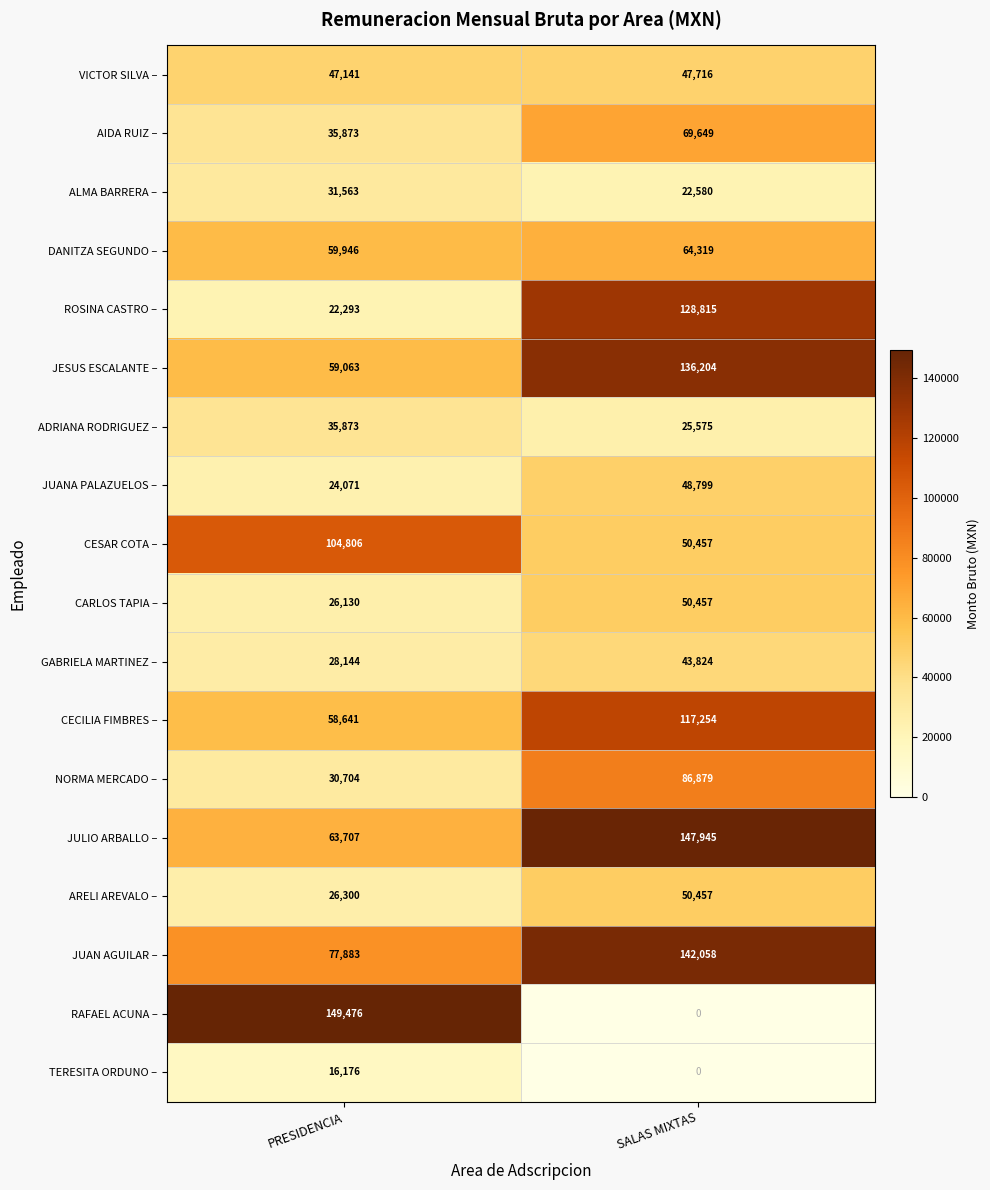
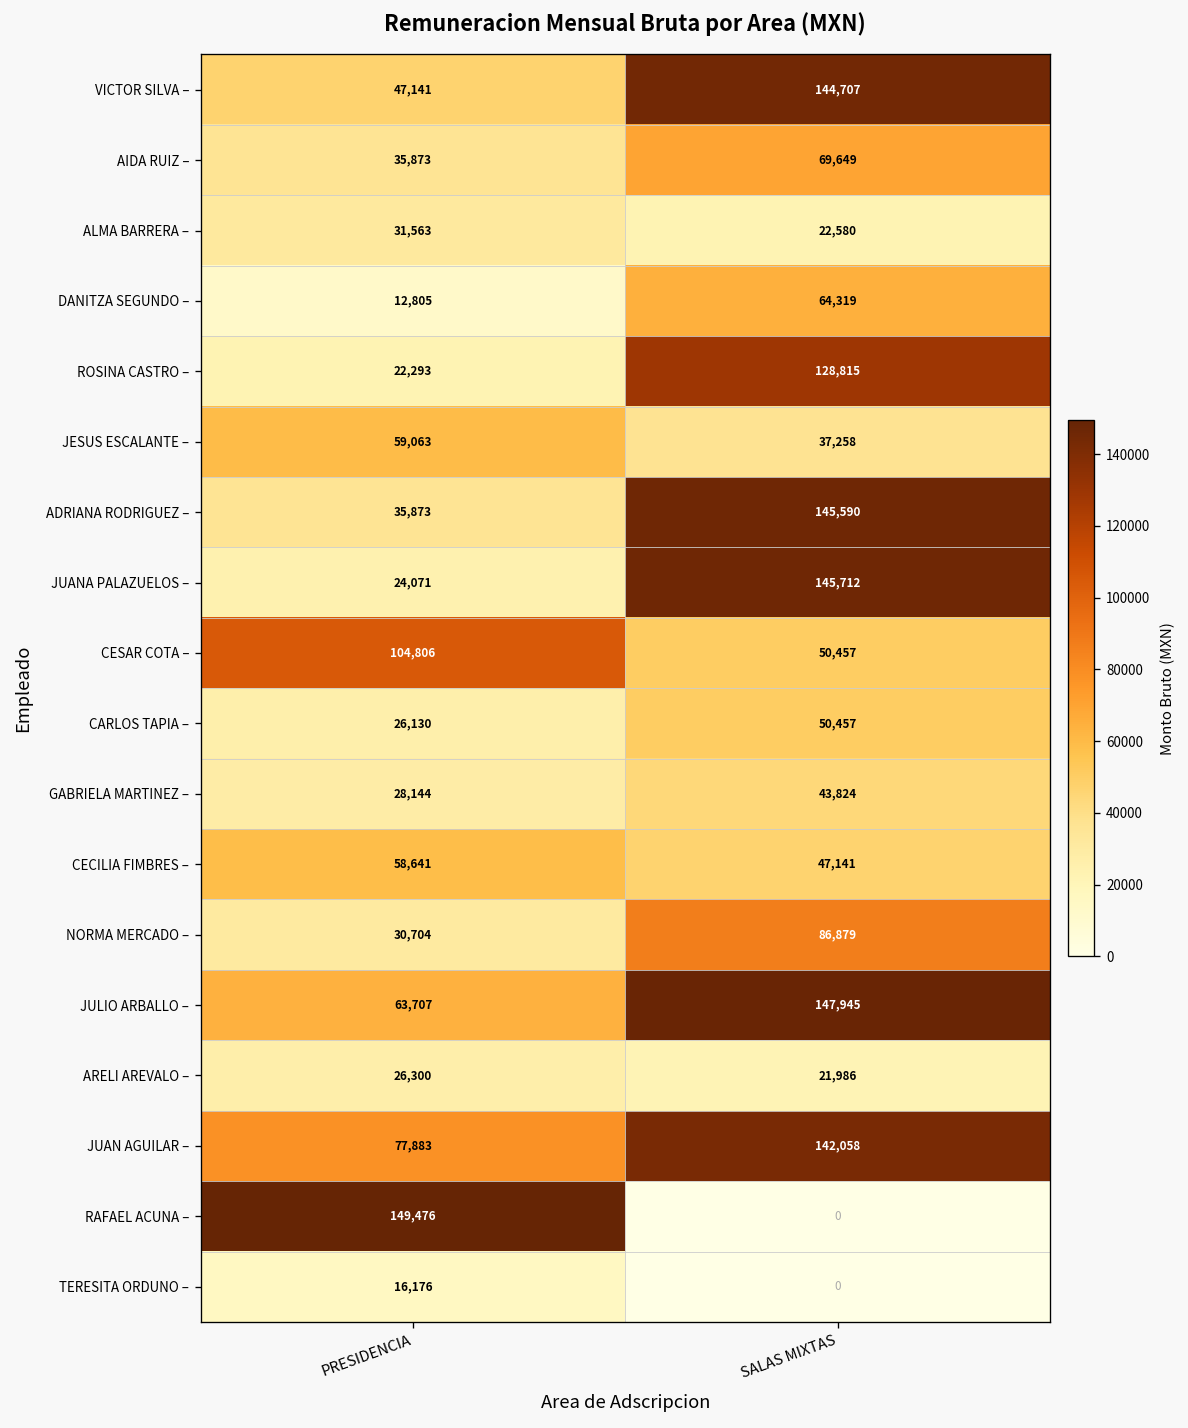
  {
    "VICTOR SILVA –": {
      "PRESIDENCIA": "47,141",
-     "SALAS MIXTAS": "47,716"
+     "SALAS MIXTAS": "144,707"
    },
    "AIDA RUIZ –": {
      "PRESIDENCIA": "35,873",
      "SALAS MIXTAS": "69,649"
    },
    "ALMA BARRERA –": {
      "PRESIDENCIA": "31,563",
      "SALAS MIXTAS": "22,580"
    },
    "DANITZA SEGUNDO –": {
-     "PRESIDENCIA": "59,946",
+     "PRESIDENCIA": "12,805",
      "SALAS MIXTAS": "64,319"
    },
    "ROSINA CASTRO –": {
      "PRESIDENCIA": "22,293",
      "SALAS MIXTAS": "128,815"
    },
    "JESUS ESCALANTE –": {
      "PRESIDENCIA": "59,063",
-     "SALAS MIXTAS": "136,204"
+     "SALAS MIXTAS": "37,258"
    },
    "ADRIANA RODRIGUEZ –": {
      "PRESIDENCIA": "35,873",
-     "SALAS MIXTAS": "25,575"
+     "SALAS MIXTAS": "145,590"
    },
    "JUANA PALAZUELOS –": {
      "PRESIDENCIA": "24,071",
-     "SALAS MIXTAS": "48,799"
+     "SALAS MIXTAS": "145,712"
    },
    "CESAR COTA –": {
      "PRESIDENCIA": "104,806",
      "SALAS MIXTAS": "50,457"
    },
    "CARLOS TAPIA –": {
      "PRESIDENCIA": "26,130",
      "SALAS MIXTAS": "50,457"
    },
    "GABRIELA MARTINEZ –": {
      "PRESIDENCIA": "28,144",
      "SALAS MIXTAS": "43,824"
    },
    "CECILIA FIMBRES –": {
      "PRESIDENCIA": "58,641",
-     "SALAS MIXTAS": "117,254"
+     "SALAS MIXTAS": "47,141"
    },
    "NORMA MERCADO –": {
      "PRESIDENCIA": "30,704",
      "SALAS MIXTAS": "86,879"
    },
    "JULIO ARBALLO –": {
      "PRESIDENCIA": "63,707",
      "SALAS MIXTAS": "147,945"
    },
    "ARELI AREVALO –": {
      "PRESIDENCIA": "26,300",
-     "SALAS MIXTAS": "50,457"
+     "SALAS MIXTAS": "21,986"
    },
    "JUAN AGUILAR –": {
      "PRESIDENCIA": "77,883",
      "SALAS MIXTAS": "142,058"
    },
    "RAFAEL ACUNA –": {
      "PRESIDENCIA": "149,476",
      "SALAS MIXTAS": "0"
    },
    "TERESITA ORDUNO –": {
      "PRESIDENCIA": "16,176",
      "SALAS MIXTAS": "0"
    }
  }
